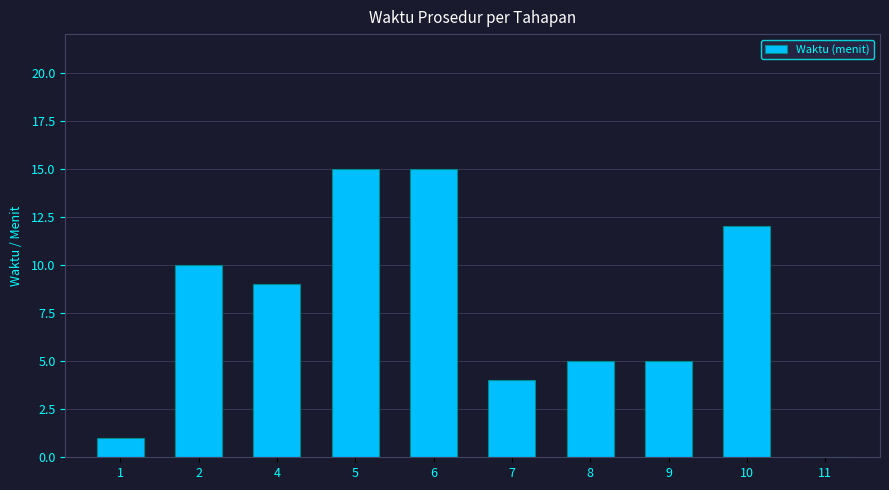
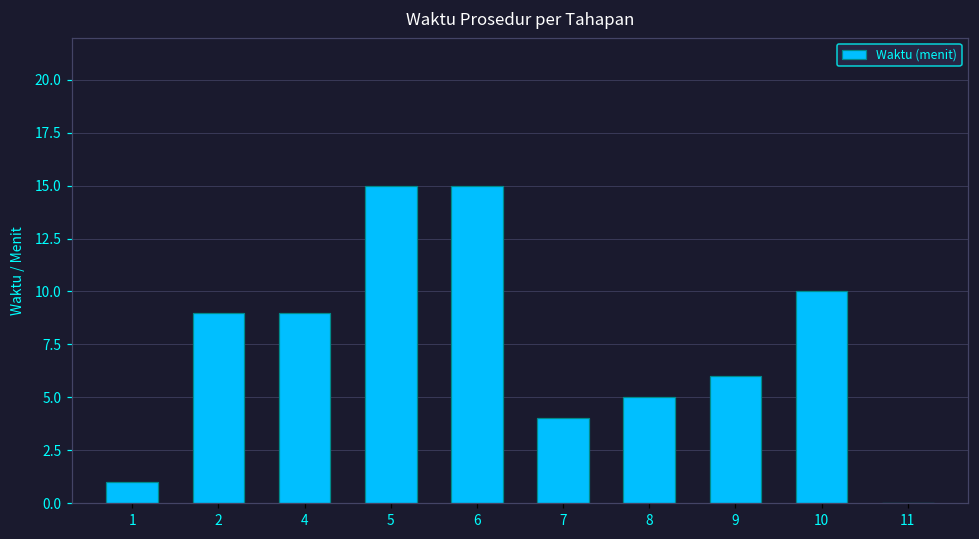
  {
    "1": 1,
-   "2": 10,
+   "2": 9,
    "4": 9,
    "5": 15,
    "6": 15,
    "7": 4,
    "8": 5,
-   "9": 5,
-   "10": 12,
+   "9": 6,
+   "10": 10,
    "11": 0
  }
